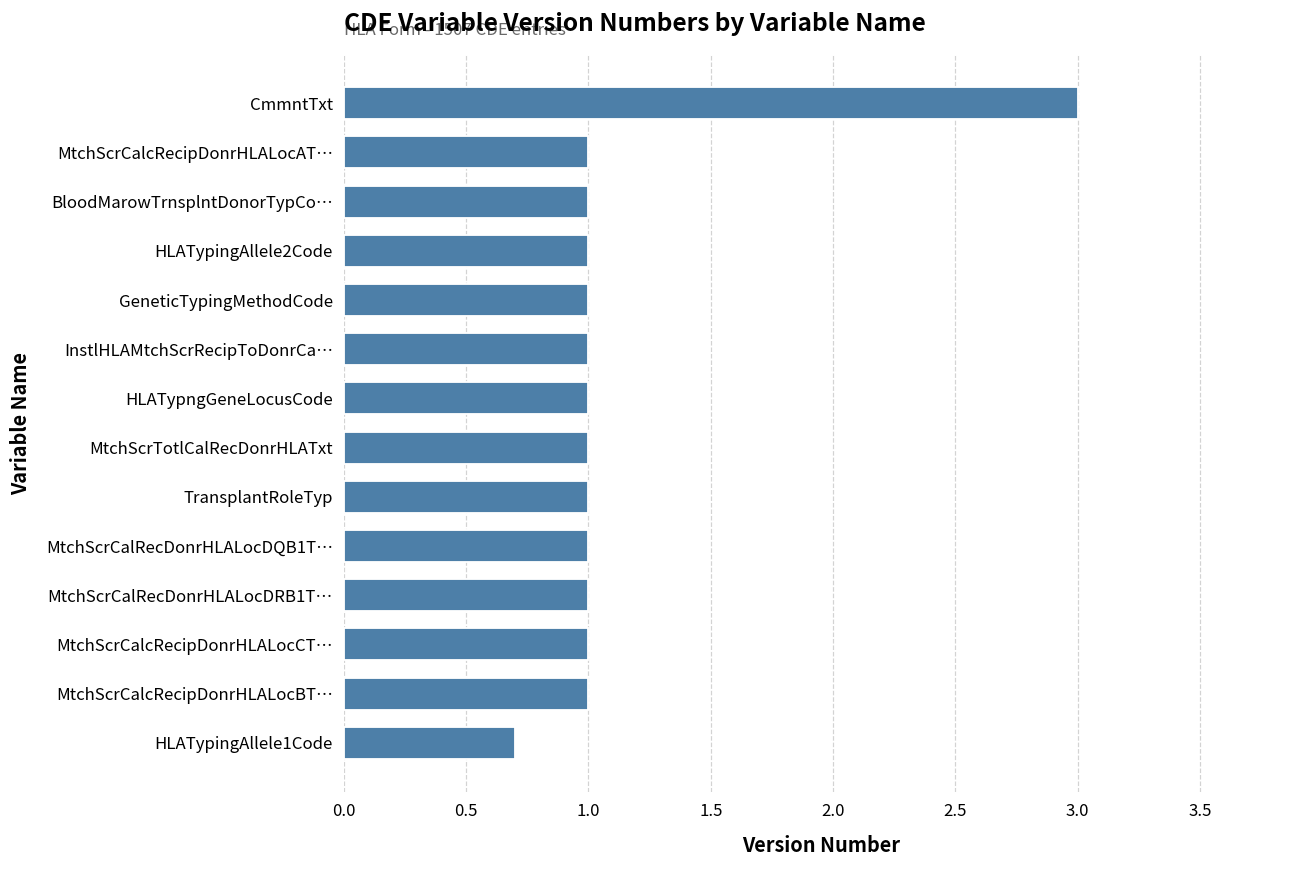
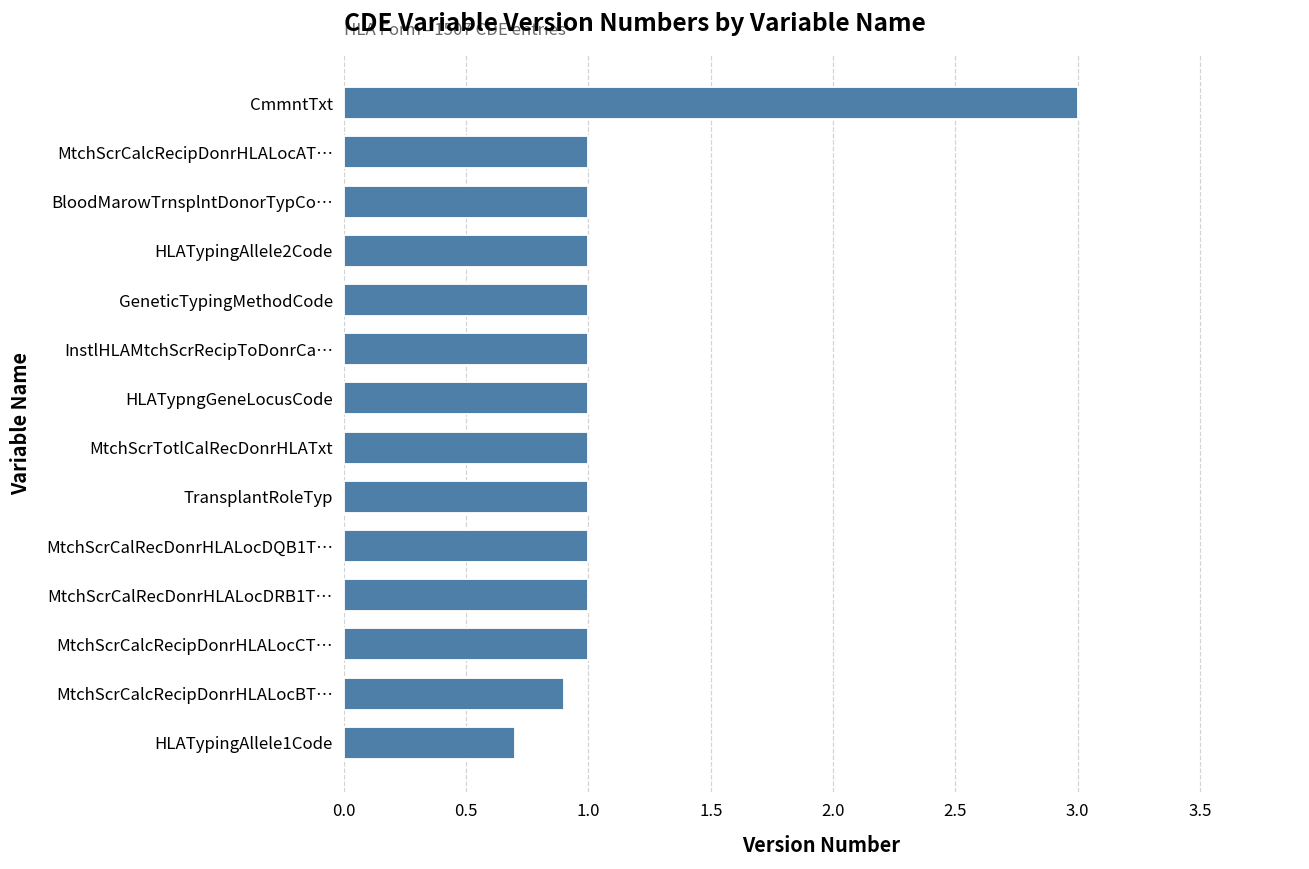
  {
    "CmmntTxt": 3.0,
    "MtchScrCalcRecipDonrHLALocAT…": 1.0,
    "BloodMarowTrnsplntDonorTypCo…": 1.0,
    "HLATypingAllele2Code": 1.0,
    "GeneticTypingMethodCode": 1.0,
    "InstlHLAMtchScrRecipToDonrCa…": 1.0,
    "HLATypngGeneLocusCode": 1.0,
    "MtchScrTotlCalRecDonrHLATxt": 1.0,
    "TransplantRoleTyp": 1.0,
    "MtchScrCalRecDonrHLALocDQB1T…": 1.0,
    "MtchScrCalRecDonrHLALocDRB1T…": 1.0,
    "MtchScrCalcRecipDonrHLALocCT…": 1.0,
-   "MtchScrCalcRecipDonrHLALocBT…": 1.0,
+   "MtchScrCalcRecipDonrHLALocBT…": 0.9,
    "HLATypingAllele1Code": 0.7
  }
